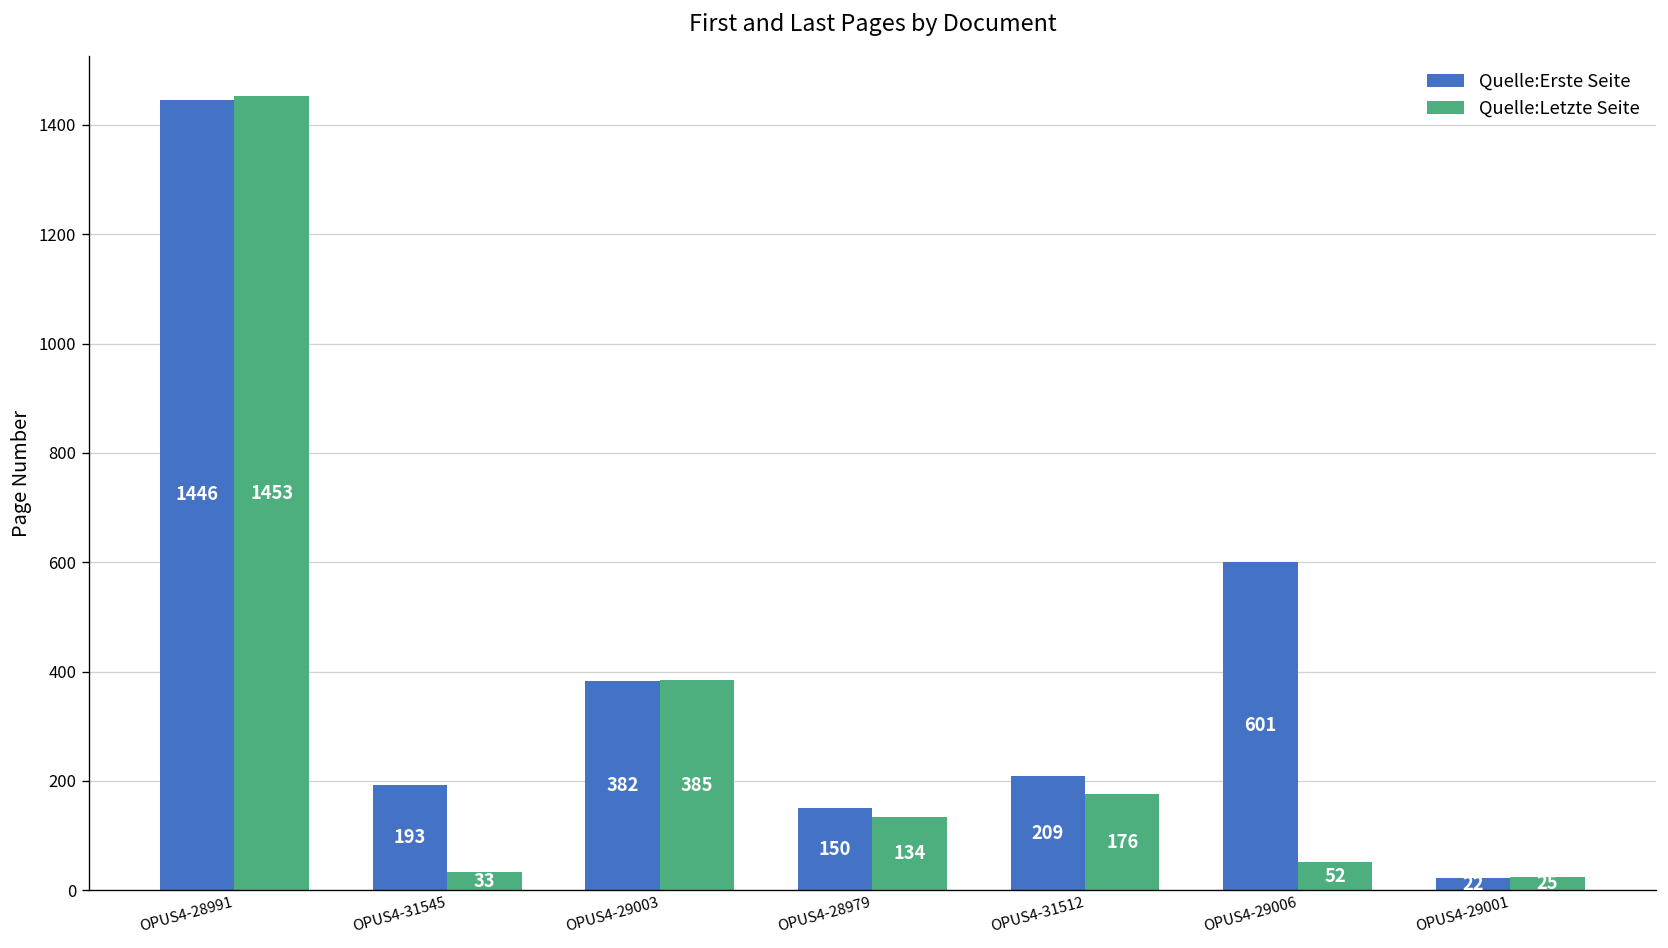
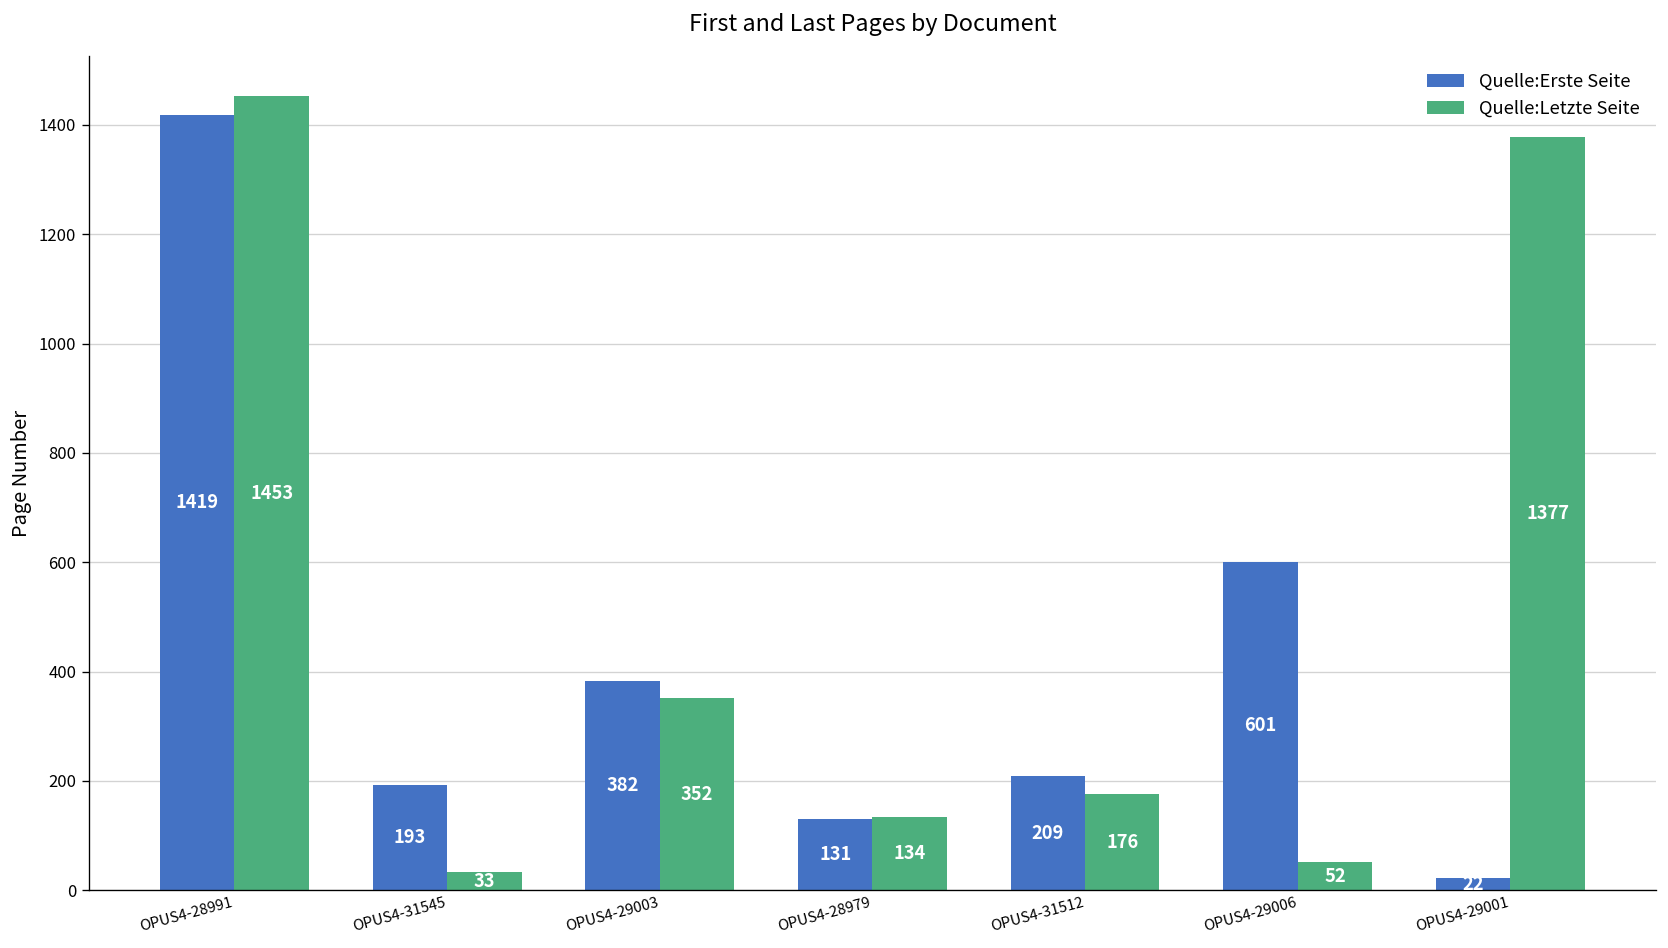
  {
    "Quelle:Erste Seite": {
-     "OPUS4-28991": 1446,
+     "OPUS4-28991": 1419,
      "OPUS4-31545": 193,
      "OPUS4-29003": 382,
-     "OPUS4-28979": 150,
+     "OPUS4-28979": 131,
      "OPUS4-31512": 209,
      "OPUS4-29006": 601,
      "OPUS4-29001": 22
    },
    "Quelle:Letzte Seite": {
      "OPUS4-28991": 1453,
      "OPUS4-31545": 33,
-     "OPUS4-29003": 385,
+     "OPUS4-29003": 352,
      "OPUS4-28979": 134,
      "OPUS4-31512": 176,
      "OPUS4-29006": 52,
-     "OPUS4-29001": 25
+     "OPUS4-29001": 1377
    }
  }
